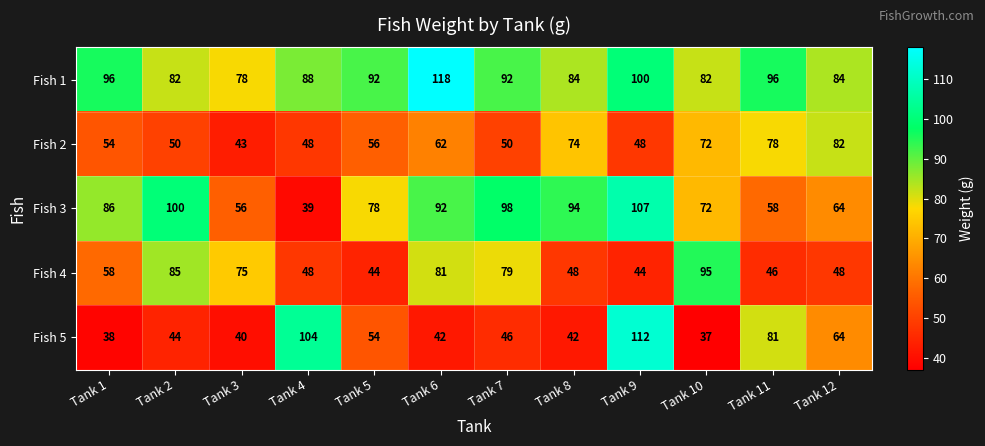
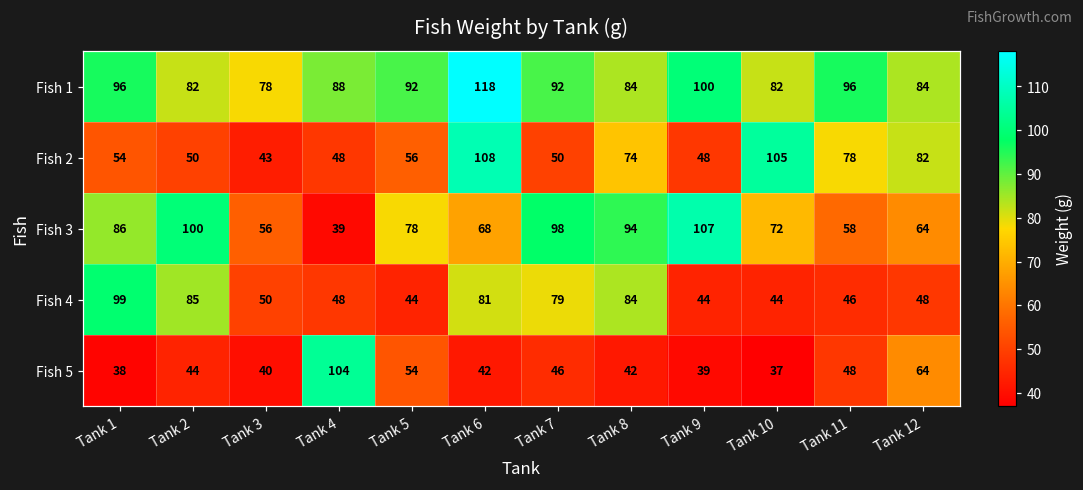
  {
    "Fish 1": {
      "Tank 1": 96,
      "Tank 2": 82,
      "Tank 3": 78,
      "Tank 4": 88,
      "Tank 5": 92,
      "Tank 6": 118,
      "Tank 7": 92,
      "Tank 8": 84,
      "Tank 9": 100,
      "Tank 10": 82,
      "Tank 11": 96,
      "Tank 12": 84
    },
    "Fish 2": {
      "Tank 1": 54,
      "Tank 2": 50,
      "Tank 3": 43,
      "Tank 4": 48,
      "Tank 5": 56,
-     "Tank 6": 62,
+     "Tank 6": 108,
      "Tank 7": 50,
      "Tank 8": 74,
      "Tank 9": 48,
-     "Tank 10": 72,
+     "Tank 10": 105,
      "Tank 11": 78,
      "Tank 12": 82
    },
    "Fish 3": {
      "Tank 1": 86,
      "Tank 2": 100,
      "Tank 3": 56,
      "Tank 4": 39,
      "Tank 5": 78,
-     "Tank 6": 92,
+     "Tank 6": 68,
      "Tank 7": 98,
      "Tank 8": 94,
      "Tank 9": 107,
      "Tank 10": 72,
      "Tank 11": 58,
      "Tank 12": 64
    },
    "Fish 4": {
-     "Tank 1": 58,
+     "Tank 1": 99,
      "Tank 2": 85,
-     "Tank 3": 75,
+     "Tank 3": 50,
      "Tank 4": 48,
      "Tank 5": 44,
      "Tank 6": 81,
      "Tank 7": 79,
-     "Tank 8": 48,
+     "Tank 8": 84,
      "Tank 9": 44,
-     "Tank 10": 95,
+     "Tank 10": 44,
      "Tank 11": 46,
      "Tank 12": 48
    },
    "Fish 5": {
      "Tank 1": 38,
      "Tank 2": 44,
      "Tank 3": 40,
      "Tank 4": 104,
      "Tank 5": 54,
      "Tank 6": 42,
      "Tank 7": 46,
      "Tank 8": 42,
-     "Tank 9": 112,
+     "Tank 9": 39,
      "Tank 10": 37,
-     "Tank 11": 81,
+     "Tank 11": 48,
      "Tank 12": 64
    }
  }
